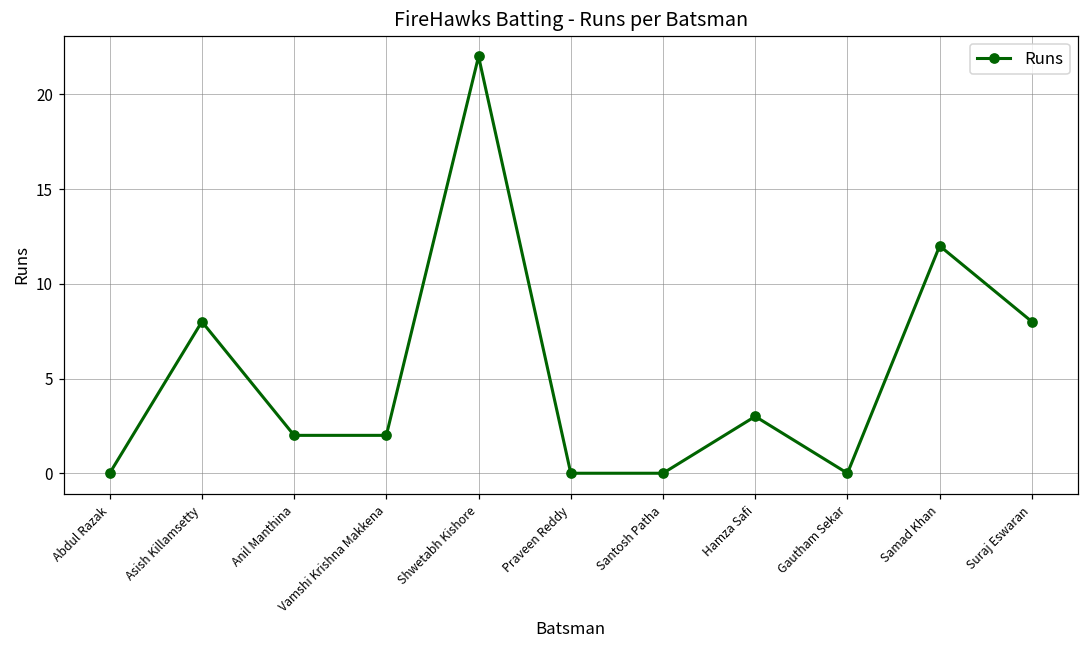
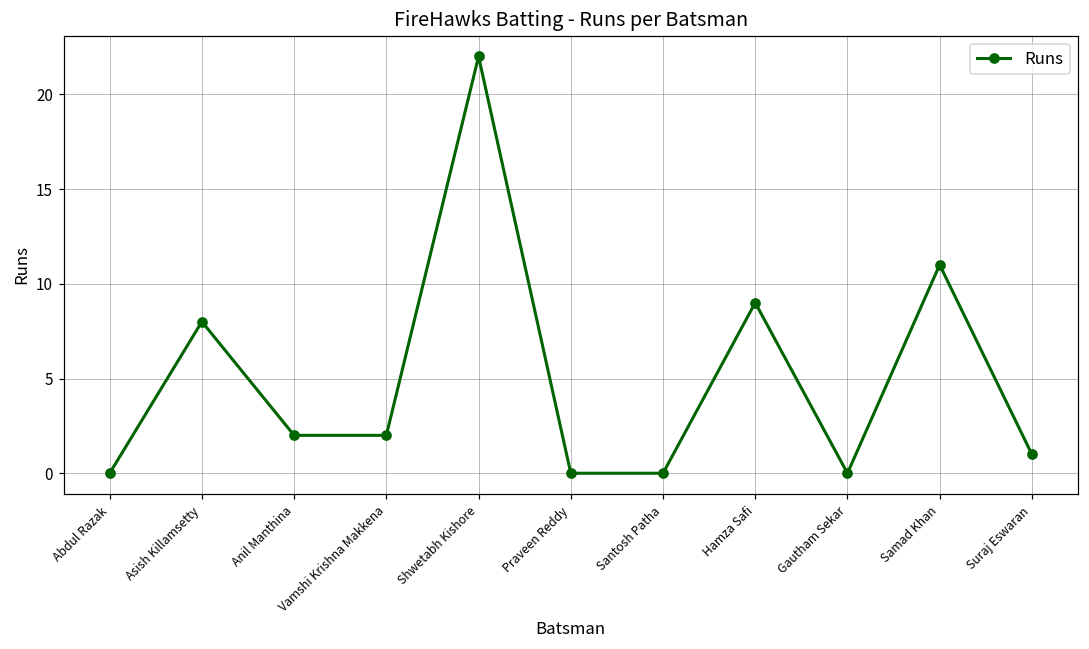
  {
    "Abdul Razak": 0,
    "Asish Killamsetty": 8,
    "Anil Manthina": 2,
    "Vamshi Krishna Makkena": 2,
    "Shwetabh Kishore": 22,
    "Praveen Reddy": 0,
    "Santosh Patha": 0,
-   "Hamza Safi": 3,
+   "Hamza Safi": 9,
    "Gautham Sekar": 0,
-   "Samad Khan": 12,
-   "Suraj Eswaran": 8
+   "Samad Khan": 11,
+   "Suraj Eswaran": 1
  }
